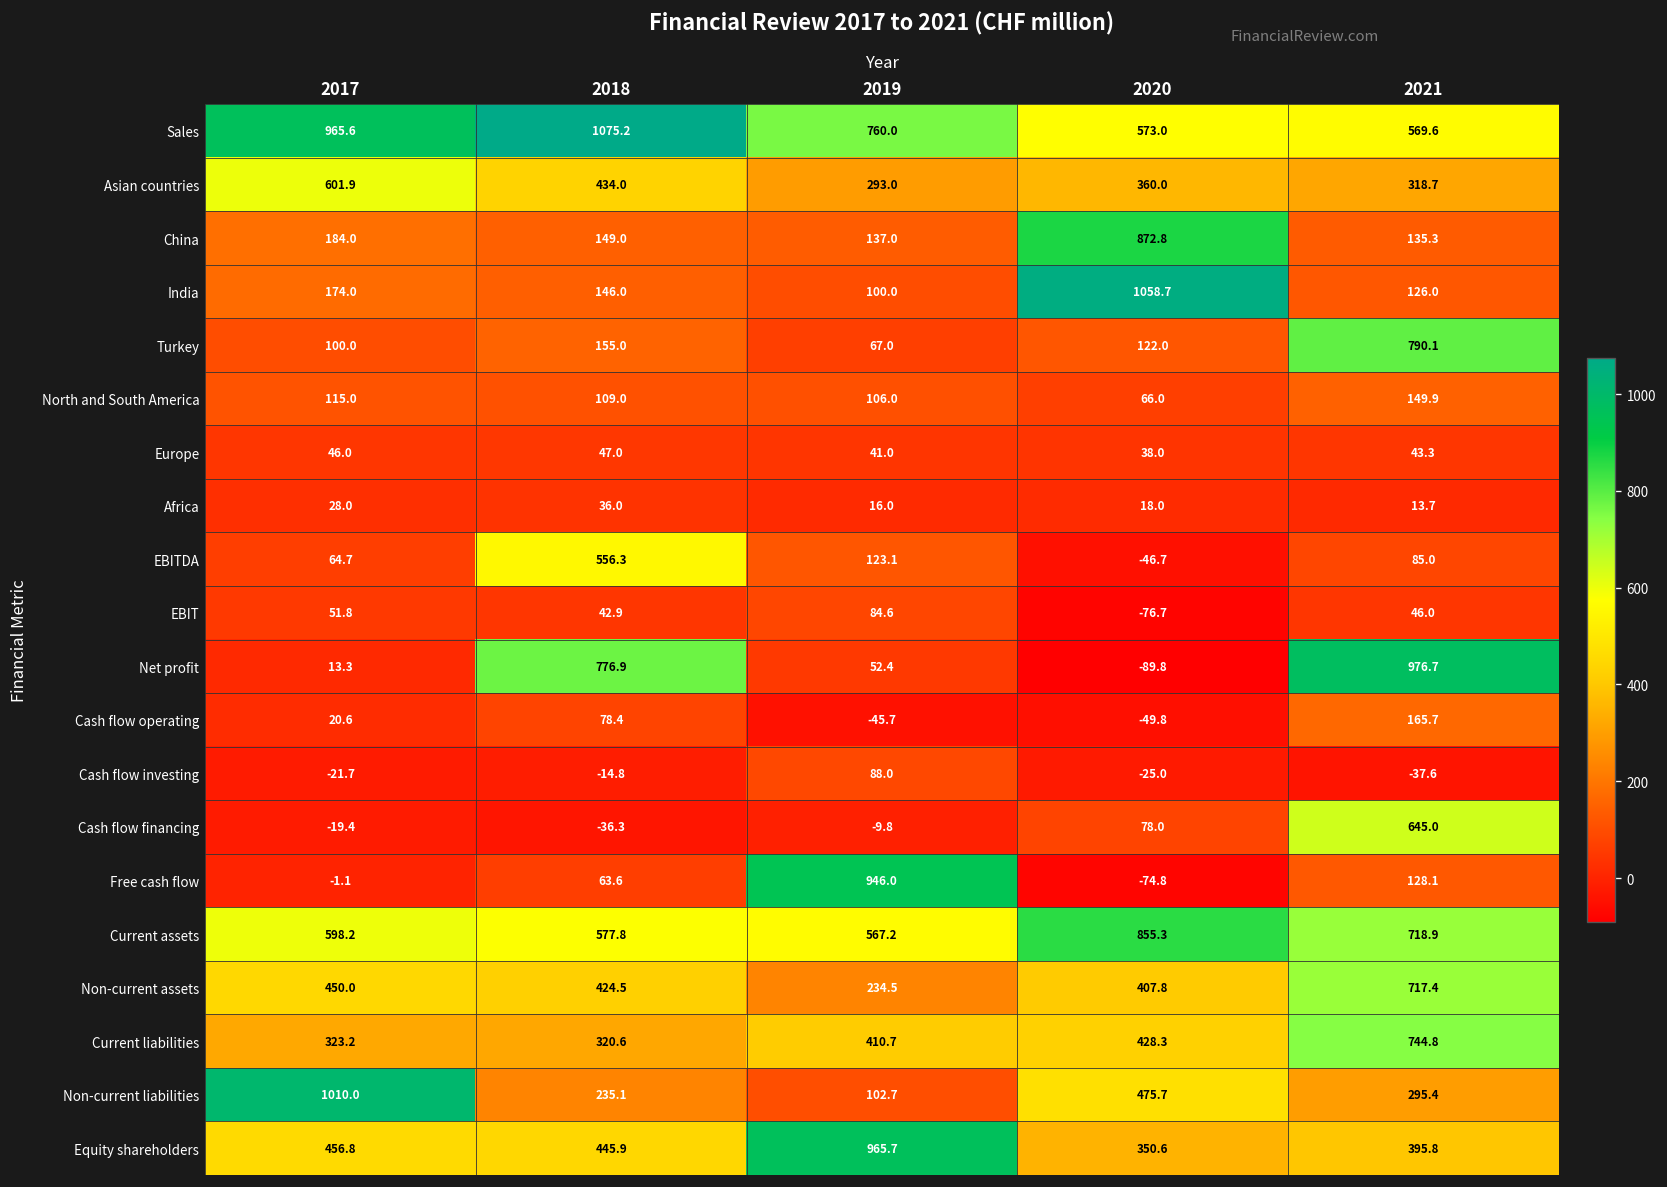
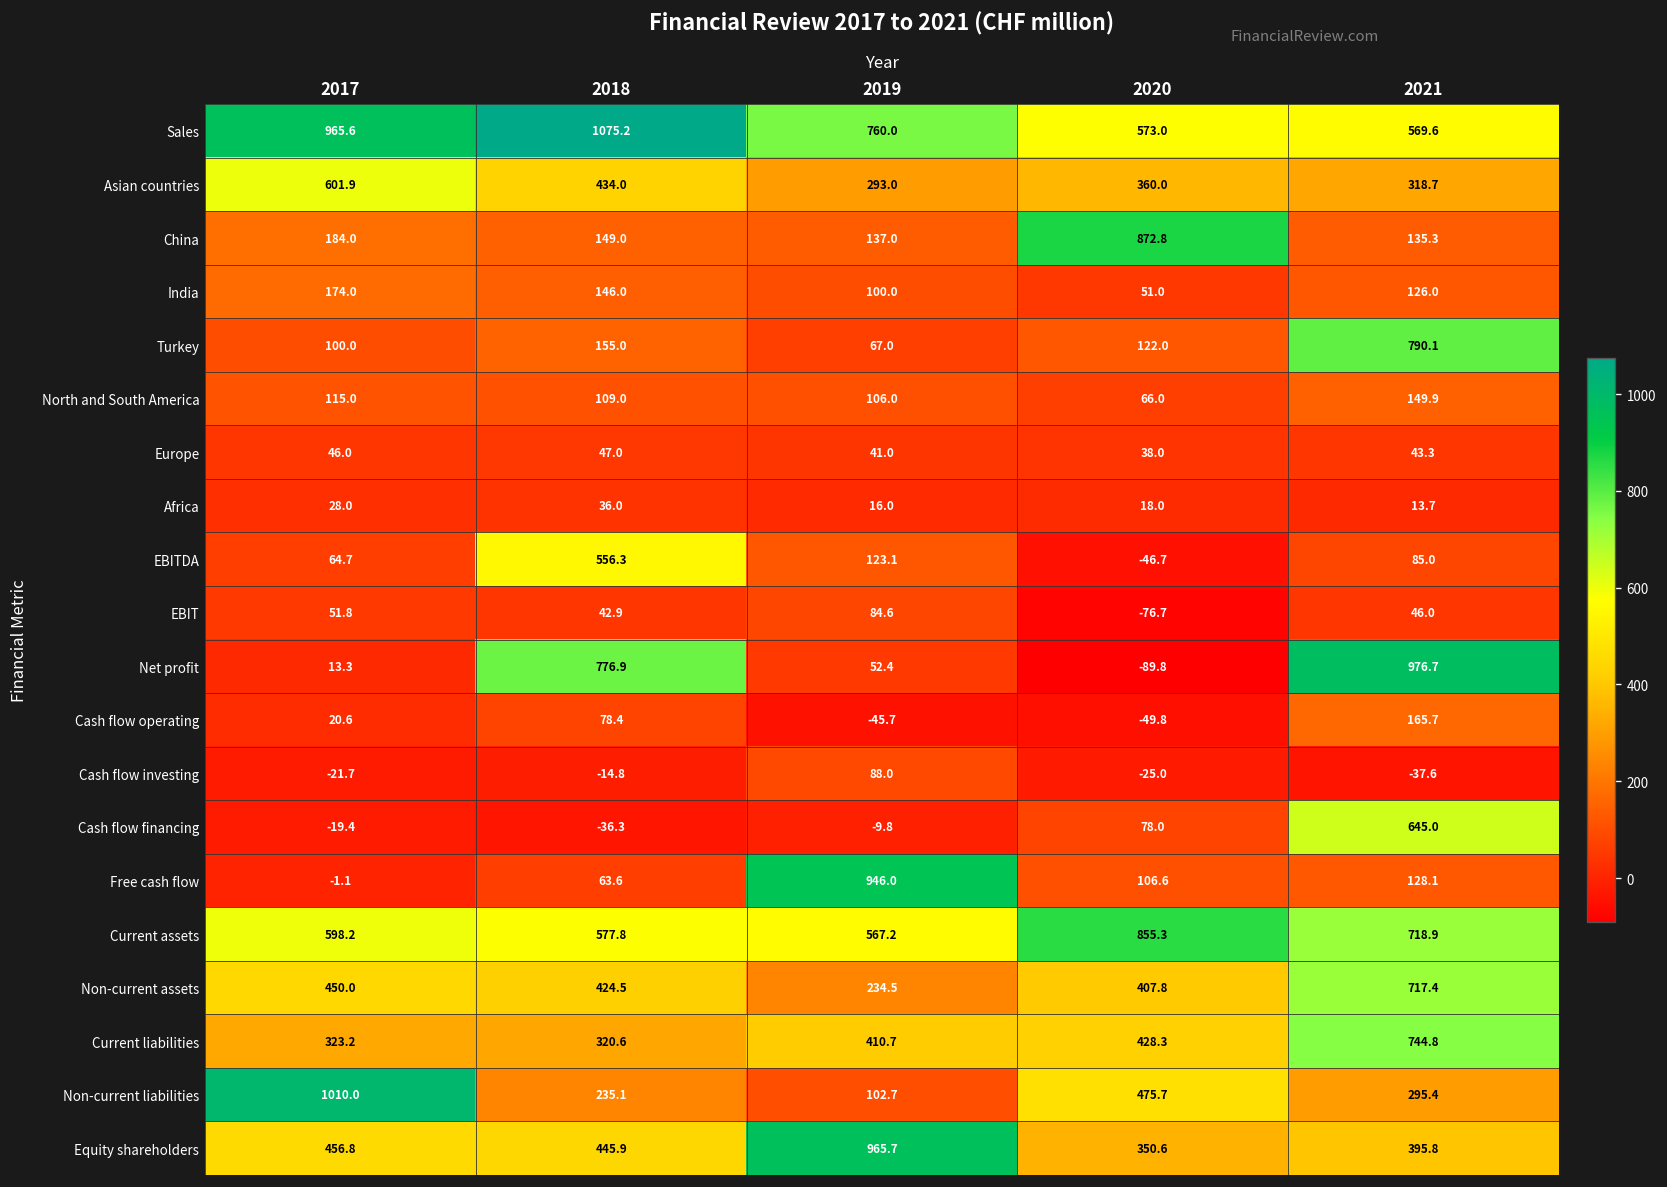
  {
    "Sales": {
      "2017": 965.6,
      "2018": 1075.2,
      "2019": 760.0,
      "2020": 573.0,
      "2021": 569.6
    },
    "Asian countries": {
      "2017": 601.9,
      "2018": 434.0,
      "2019": 293.0,
      "2020": 360.0,
      "2021": 318.7
    },
    "China": {
      "2017": 184.0,
      "2018": 149.0,
      "2019": 137.0,
      "2020": 872.8,
      "2021": 135.3
    },
    "India": {
      "2017": 174.0,
      "2018": 146.0,
      "2019": 100.0,
-     "2020": 1058.7,
+     "2020": 51.0,
      "2021": 126.0
    },
    "Turkey": {
      "2017": 100.0,
      "2018": 155.0,
      "2019": 67.0,
      "2020": 122.0,
      "2021": 790.1
    },
    "North and South America": {
      "2017": 115.0,
      "2018": 109.0,
      "2019": 106.0,
      "2020": 66.0,
      "2021": 149.9
    },
    "Europe": {
      "2017": 46.0,
      "2018": 47.0,
      "2019": 41.0,
      "2020": 38.0,
      "2021": 43.3
    },
    "Africa": {
      "2017": 28.0,
      "2018": 36.0,
      "2019": 16.0,
      "2020": 18.0,
      "2021": 13.7
    },
    "EBITDA": {
      "2017": 64.7,
      "2018": 556.3,
      "2019": 123.1,
      "2020": -46.7,
      "2021": 85.0
    },
    "EBIT": {
      "2017": 51.8,
      "2018": 42.9,
      "2019": 84.6,
      "2020": -76.7,
      "2021": 46.0
    },
    "Net profit": {
      "2017": 13.3,
      "2018": 776.9,
      "2019": 52.4,
      "2020": -89.8,
      "2021": 976.7
    },
    "Cash flow operating": {
      "2017": 20.6,
      "2018": 78.4,
      "2019": -45.7,
      "2020": -49.8,
      "2021": 165.7
    },
    "Cash flow investing": {
      "2017": -21.7,
      "2018": -14.8,
      "2019": 88.0,
      "2020": -25.0,
      "2021": -37.6
    },
    "Cash flow financing": {
      "2017": -19.4,
      "2018": -36.3,
      "2019": -9.8,
      "2020": 78.0,
      "2021": 645.0
    },
    "Free cash flow": {
      "2017": -1.1,
      "2018": 63.6,
      "2019": 946.0,
-     "2020": -74.8,
+     "2020": 106.6,
      "2021": 128.1
    },
    "Current assets": {
      "2017": 598.2,
      "2018": 577.8,
      "2019": 567.2,
      "2020": 855.3,
      "2021": 718.9
    },
    "Non-current assets": {
      "2017": 450.0,
      "2018": 424.5,
      "2019": 234.5,
      "2020": 407.8,
      "2021": 717.4
    },
    "Current liabilities": {
      "2017": 323.2,
      "2018": 320.6,
      "2019": 410.7,
      "2020": 428.3,
      "2021": 744.8
    },
    "Non-current liabilities": {
      "2017": 1010.0,
      "2018": 235.1,
      "2019": 102.7,
      "2020": 475.7,
      "2021": 295.4
    },
    "Equity shareholders": {
      "2017": 456.8,
      "2018": 445.9,
      "2019": 965.7,
      "2020": 350.6,
      "2021": 395.8
    }
  }
